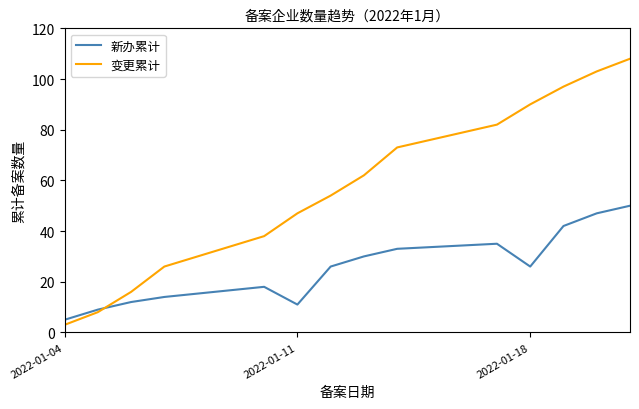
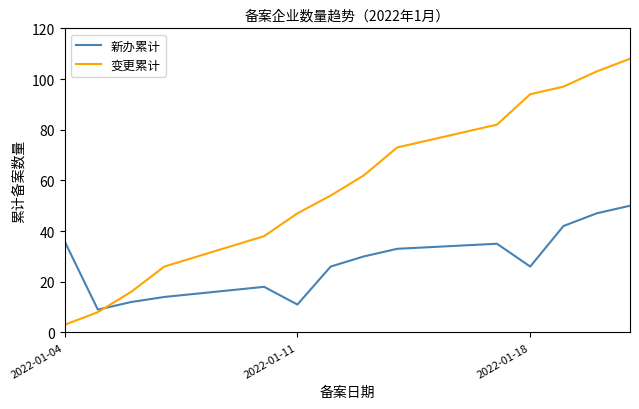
  {
    "新办累计": {
-     "2022-01-04": 5,
+     "2022-01-04": 36,
      "2022-01-11": 11,
      "2022-01-18": 26
    },
    "变更累计": {
      "2022-01-04": 3,
      "2022-01-11": 47,
-     "2022-01-18": 90
+     "2022-01-18": 94
    }
  }
